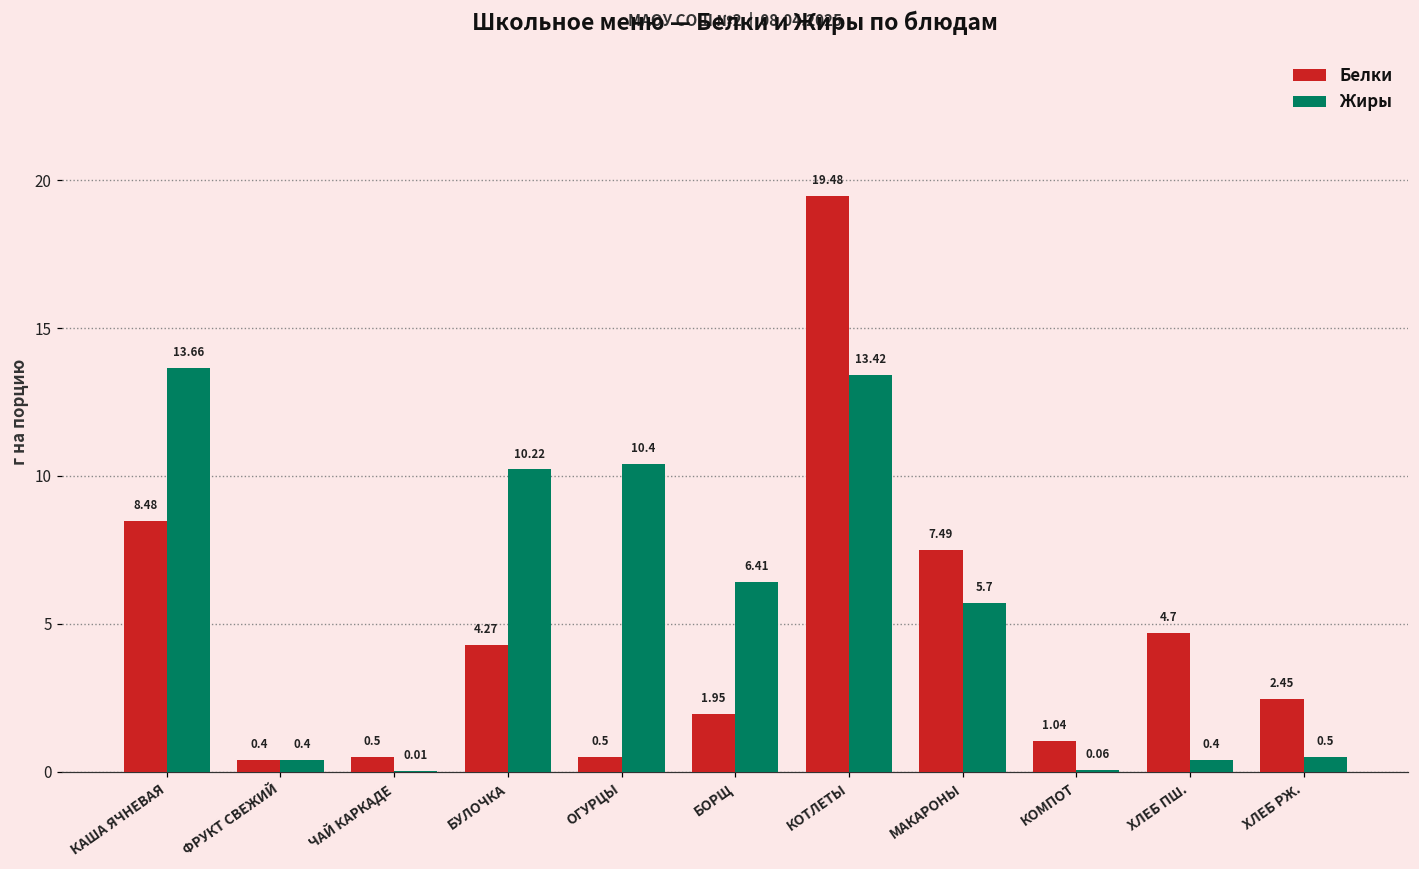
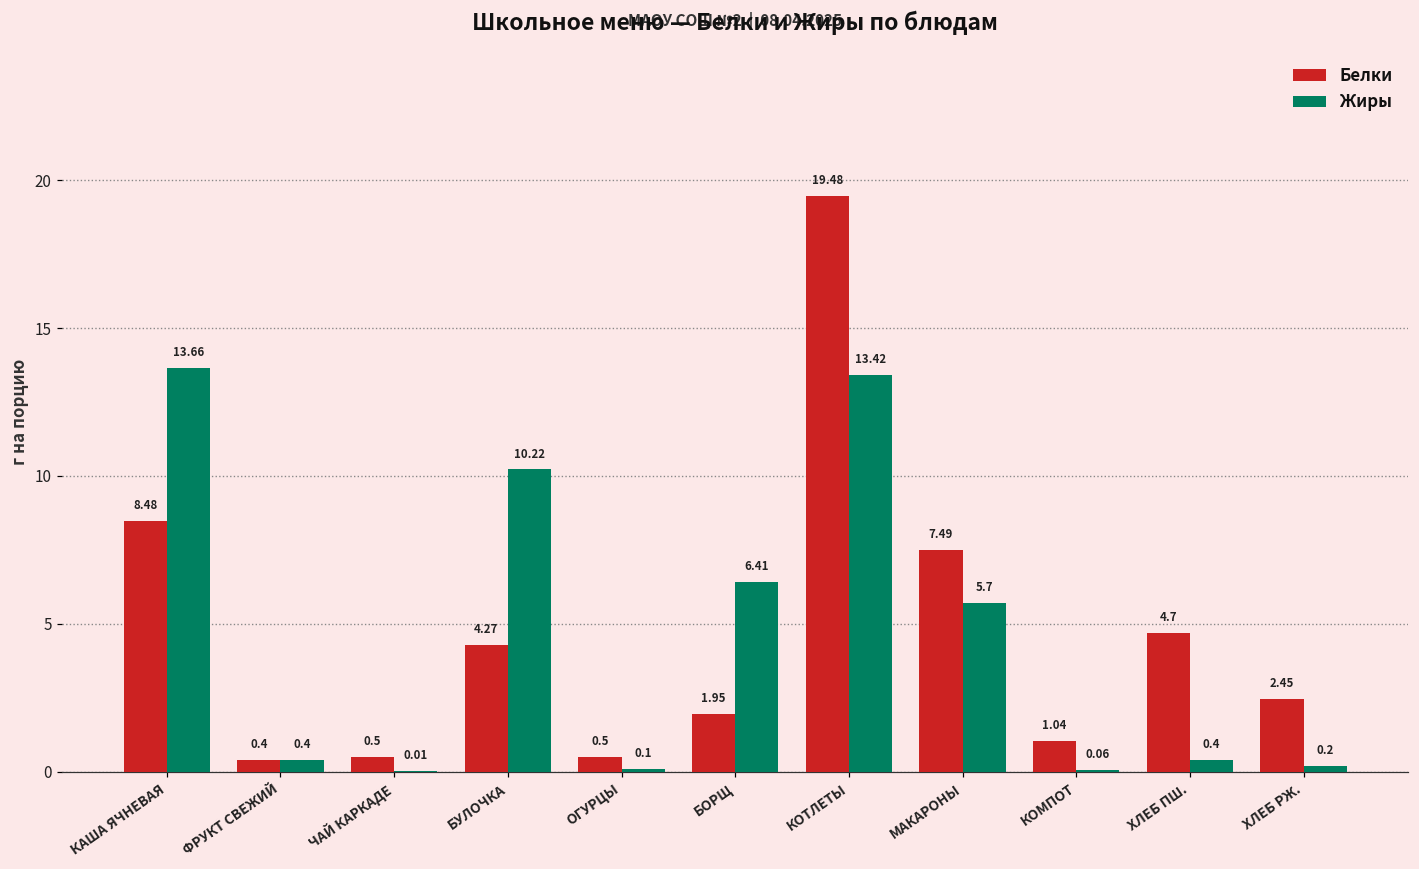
  {
    "Белки": {
      "КАША ЯЧНЕВАЯ": 8.48,
      "ФРУКТ СВЕЖИЙ": 0.4,
      "ЧАЙ КАРКАДЕ": 0.5,
      "БУЛОЧКА": 4.27,
      "ОГУРЦЫ": 0.5,
      "БОРЩ": 1.95,
      "КОТЛЕТЫ": 19.48,
      "МАКАРОНЫ": 7.49,
      "КОМПОТ": 1.04,
      "ХЛЕБ ПШ.": 4.7,
      "ХЛЕБ РЖ.": 2.45
    },
    "Жиры": {
      "КАША ЯЧНЕВАЯ": 13.66,
      "ФРУКТ СВЕЖИЙ": 0.4,
      "ЧАЙ КАРКАДЕ": 0.01,
      "БУЛОЧКА": 10.22,
-     "ОГУРЦЫ": 10.4,
+     "ОГУРЦЫ": 0.1,
      "БОРЩ": 6.41,
      "КОТЛЕТЫ": 13.42,
      "МАКАРОНЫ": 5.7,
      "КОМПОТ": 0.06,
      "ХЛЕБ ПШ.": 0.4,
-     "ХЛЕБ РЖ.": 0.5
+     "ХЛЕБ РЖ.": 0.2
    }
  }
